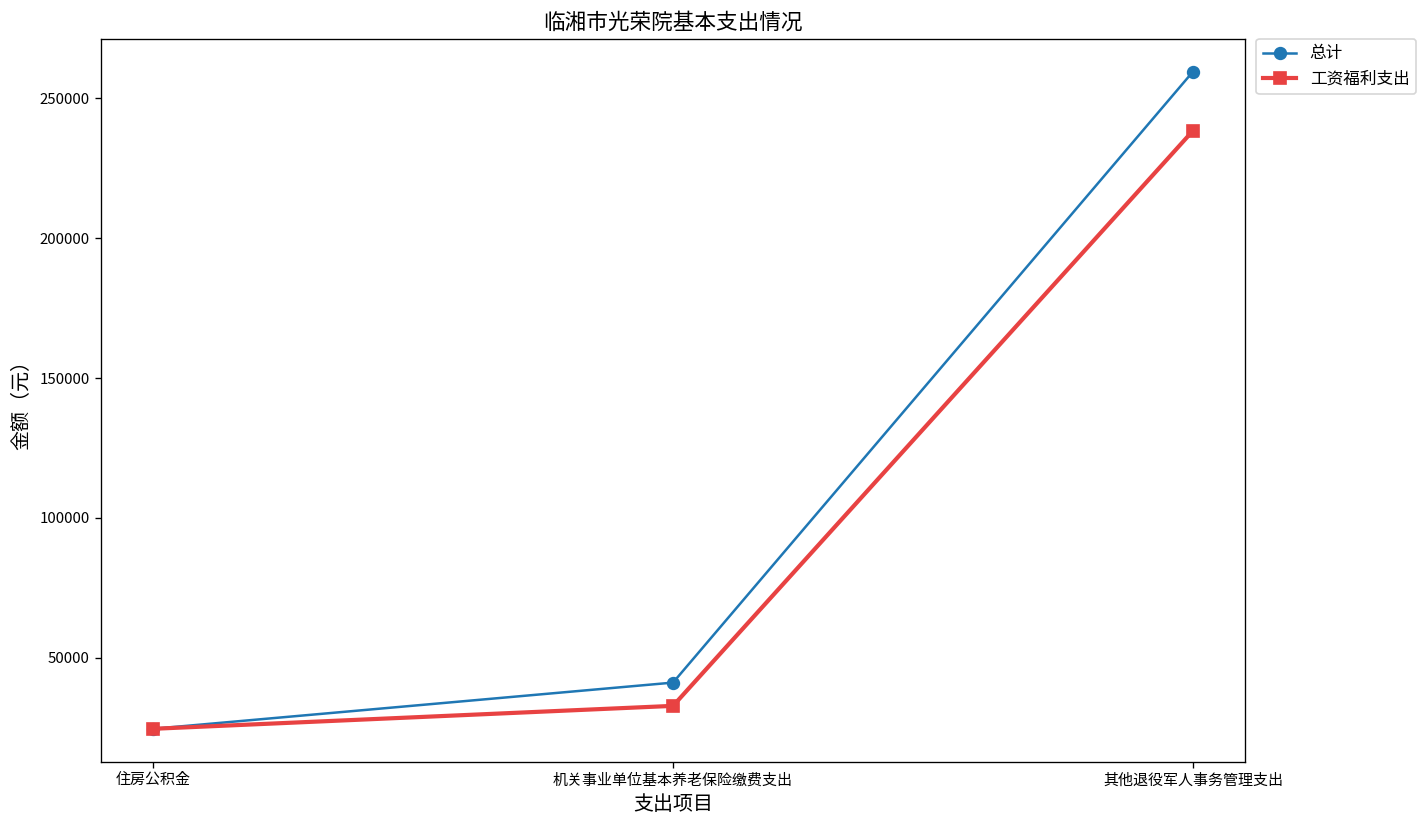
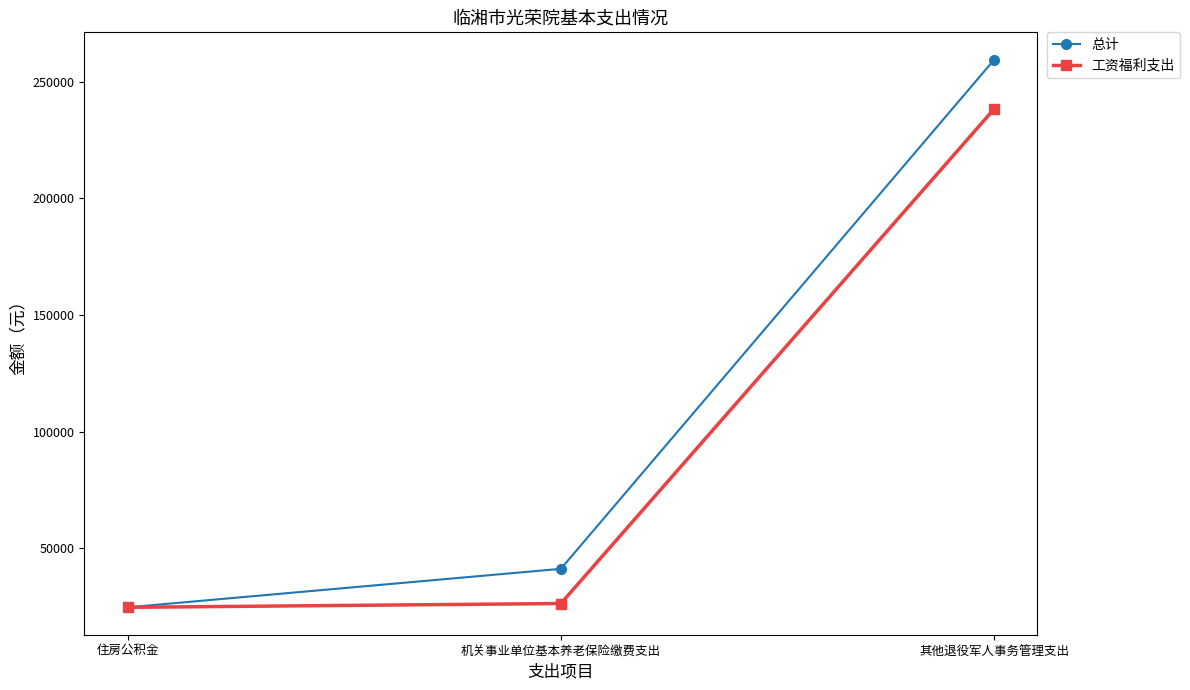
  {
    "总计": {
      "机关事业单位基本养老保险缴费支出": 41000,
      "其他退役军人事务管理支出": 260000
    },
    "工资福利支出": {
-     "机关事业单位基本养老保险缴费支出": 33000,
+     "机关事业单位基本养老保险缴费支出": 26000,
      "其他退役军人事务管理支出": 238000
    }
  }
